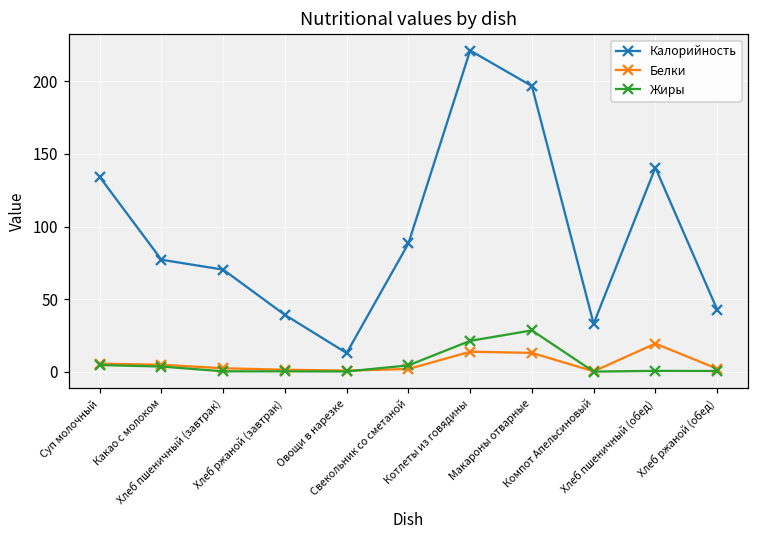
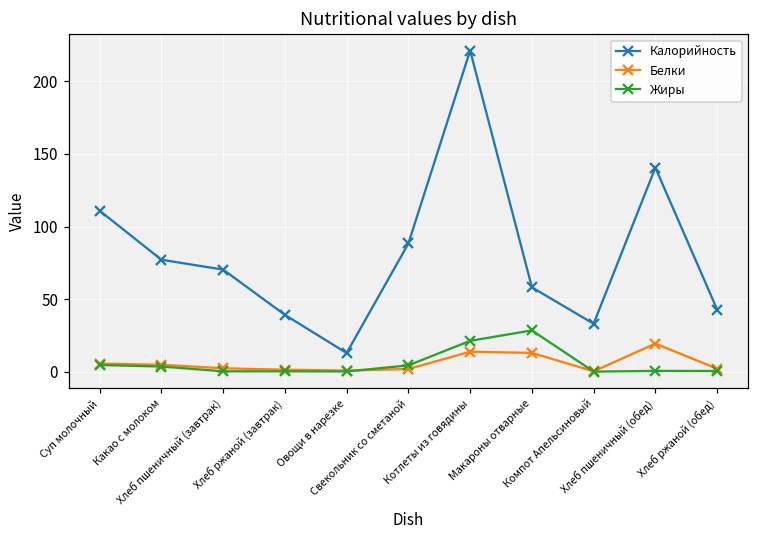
  {
    "Калорийность": {
-     "Суп молочный": 134,
+     "Суп молочный": 111,
      "Какао с молоком": 77,
      "Хлеб пшеничный (завтрак)": 70,
      "Хлеб ржаной (завтрак)": 39,
      "Овощи в нарезке": 13,
      "Свекольник со сметаной": 88,
      "Котлеты из говядины": 221,
-     "Макароны отварные": 197,
+     "Макароны отварные": 58,
      "Компот Апельсиновый": 33,
      "Хлеб пшеничный (обед)": 141,
      "Хлеб ржаной (обед)": 43
    },
    "Белки": {
      "Хлеб пшеничный (завтрак)": 2,
      "Свекольник со сметаной": 2,
      "Котлеты из говядины": 14,
      "Макароны отварные": 13,
      "Хлеб пшеничный (обед)": 19
    },
    "Жиры": {
      "Хлеб пшеничный (завтрак)": 0,
      "Свекольник со сметаной": 4,
      "Котлеты из говядины": 21,
      "Макароны отварные": 28,
      "Хлеб пшеничный (обед)": 1
    }
  }
